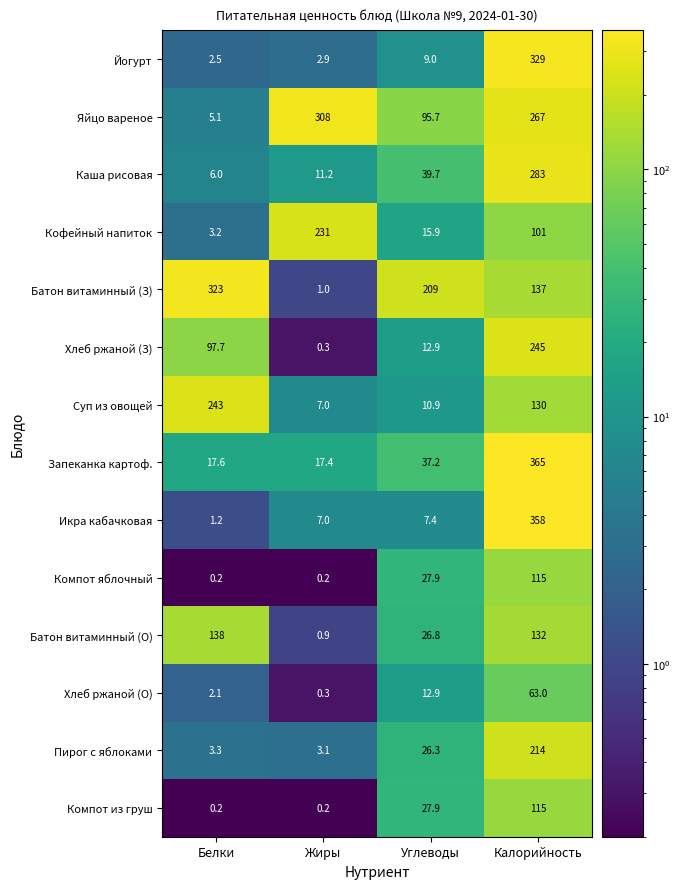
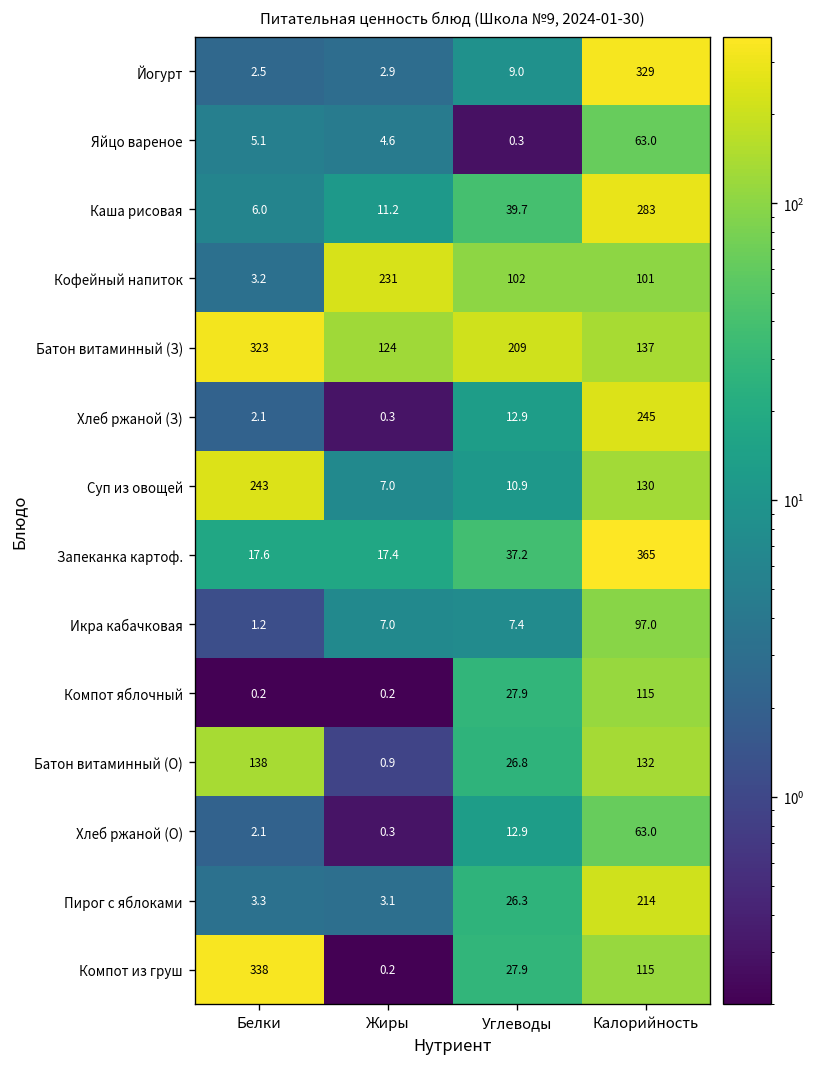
  {
    "Йогурт": {
      "Белки": 2.5,
      "Жиры": 2.9,
      "Углеводы": 9.0,
      "Калорийность": 329
    },
    "Яйцо вареное": {
      "Белки": 5.1,
-     "Жиры": 308,
-     "Углеводы": 95.7,
-     "Калорийность": 267
+     "Жиры": 4.6,
+     "Углеводы": 0.3,
+     "Калорийность": 63.0
    },
    "Каша рисовая": {
      "Белки": 6.0,
      "Жиры": 11.2,
      "Углеводы": 39.7,
      "Калорийность": 283
    },
    "Кофейный напиток": {
      "Белки": 3.2,
      "Жиры": 231,
-     "Углеводы": 15.9,
+     "Углеводы": 102,
      "Калорийность": 101
    },
    "Батон витаминный (З)": {
      "Белки": 323,
-     "Жиры": 1.0,
+     "Жиры": 124,
      "Углеводы": 209,
      "Калорийность": 137
    },
    "Хлеб ржаной (З)": {
-     "Белки": 97.7,
+     "Белки": 2.1,
      "Жиры": 0.3,
      "Углеводы": 12.9,
      "Калорийность": 245
    },
    "Суп из овощей": {
      "Белки": 243,
      "Жиры": 7.0,
      "Углеводы": 10.9,
      "Калорийность": 130
    },
    "Запеканка картоф.": {
      "Белки": 17.6,
      "Жиры": 17.4,
      "Углеводы": 37.2,
      "Калорийность": 365
    },
    "Икра кабачковая": {
      "Белки": 1.2,
      "Жиры": 7.0,
      "Углеводы": 7.4,
-     "Калорийность": 358
+     "Калорийность": 97.0
    },
    "Компот яблочный": {
      "Белки": 0.2,
      "Жиры": 0.2,
      "Углеводы": 27.9,
      "Калорийность": 115
    },
    "Батон витаминный (О)": {
      "Белки": 138,
      "Жиры": 0.9,
      "Углеводы": 26.8,
      "Калорийность": 132
    },
    "Хлеб ржаной (О)": {
      "Белки": 2.1,
      "Жиры": 0.3,
      "Углеводы": 12.9,
      "Калорийность": 63.0
    },
    "Пирог с яблоками": {
      "Белки": 3.3,
      "Жиры": 3.1,
      "Углеводы": 26.3,
      "Калорийность": 214
    },
    "Компот из груш": {
-     "Белки": 0.2,
+     "Белки": 338,
      "Жиры": 0.2,
      "Углеводы": 27.9,
      "Калорийность": 115
    }
  }
